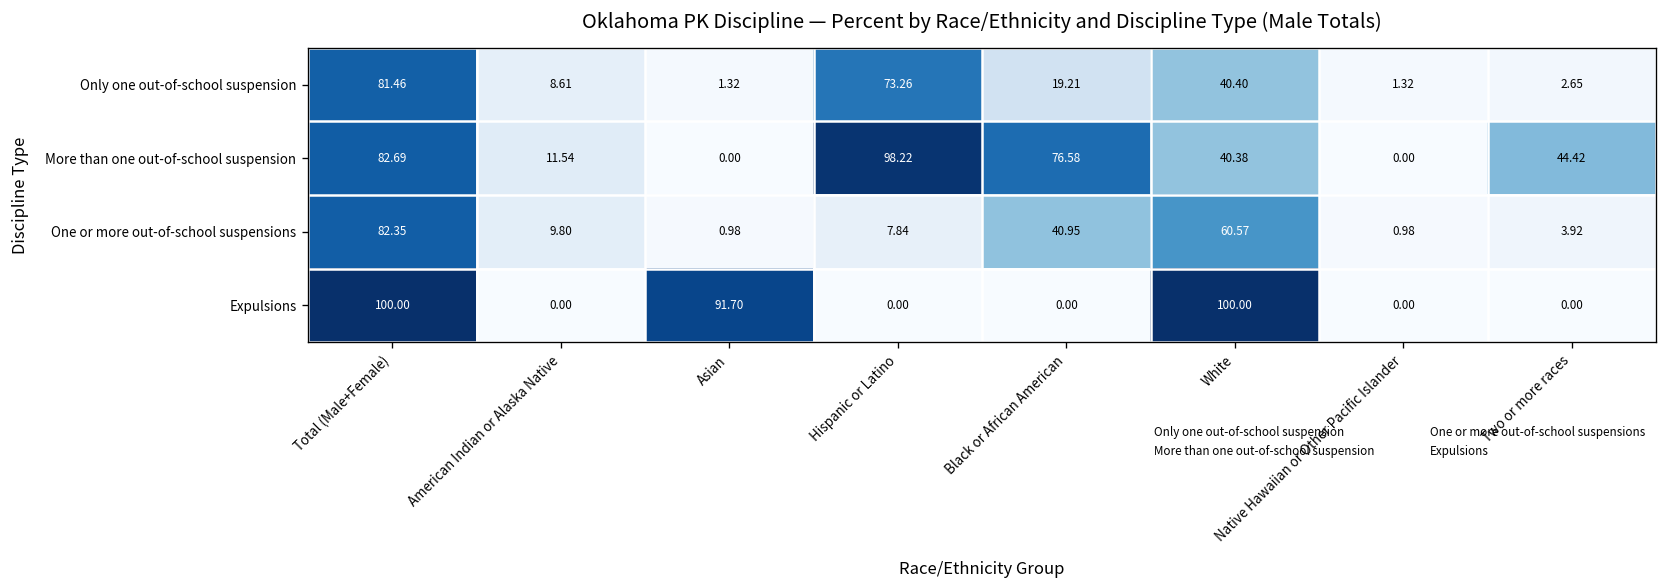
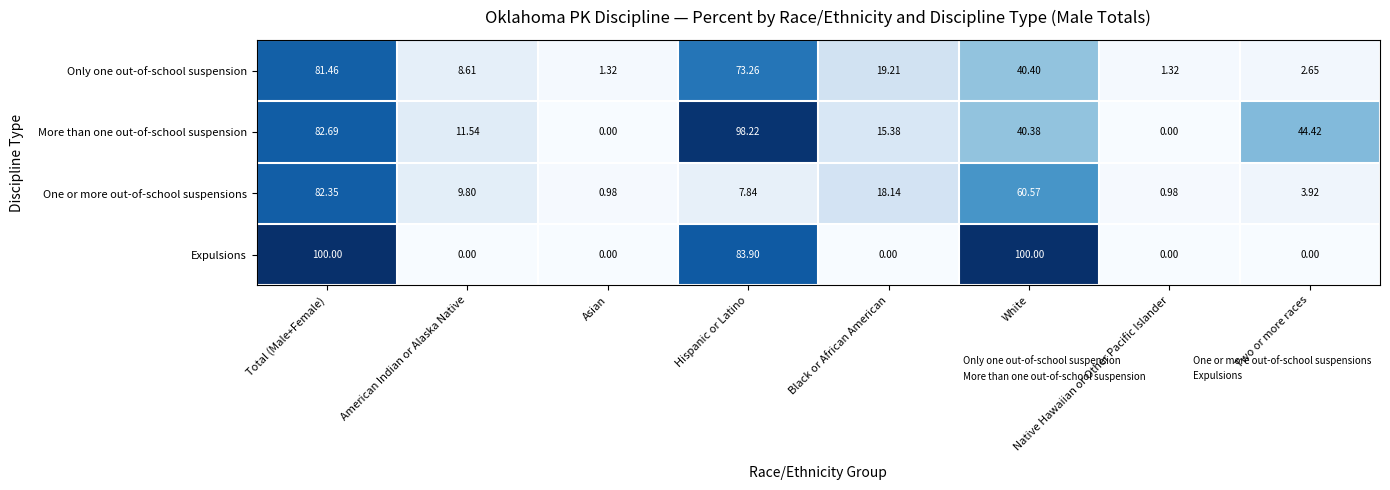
  {
    "Only one out-of-school suspension": {
      "Total (Male+Female)": 81.46,
      "American Indian or Alaska Native": 8.61,
      "Asian": 1.32,
      "Hispanic or Latino": 73.26,
      "Black or African American": 19.21,
      "White": 40.40,
      "Native Hawaiian or Other Pacific Islander": 1.32,
      "Two or more races": 2.65
    },
    "More than one out-of-school suspension": {
      "Total (Male+Female)": 82.69,
      "American Indian or Alaska Native": 11.54,
      "Asian": 0.00,
      "Hispanic or Latino": 98.22,
-     "Black or African American": 76.58,
+     "Black or African American": 15.38,
      "White": 40.38,
      "Native Hawaiian or Other Pacific Islander": 0.00,
      "Two or more races": 44.42
    },
    "One or more out-of-school suspensions": {
      "Total (Male+Female)": 82.35,
      "American Indian or Alaska Native": 9.80,
      "Asian": 0.98,
      "Hispanic or Latino": 7.84,
-     "Black or African American": 40.95,
+     "Black or African American": 18.14,
      "White": 60.57,
      "Native Hawaiian or Other Pacific Islander": 0.98,
      "Two or more races": 3.92
    },
    "Expulsions": {
      "Total (Male+Female)": 100.00,
      "American Indian or Alaska Native": 0.00,
-     "Asian": 91.70,
-     "Hispanic or Latino": 0.00,
+     "Asian": 0.00,
+     "Hispanic or Latino": 83.90,
      "Black or African American": 0.00,
      "White": 100.00,
      "Native Hawaiian or Other Pacific Islander": 0.00,
      "Two or more races": 0.00
    }
  }
